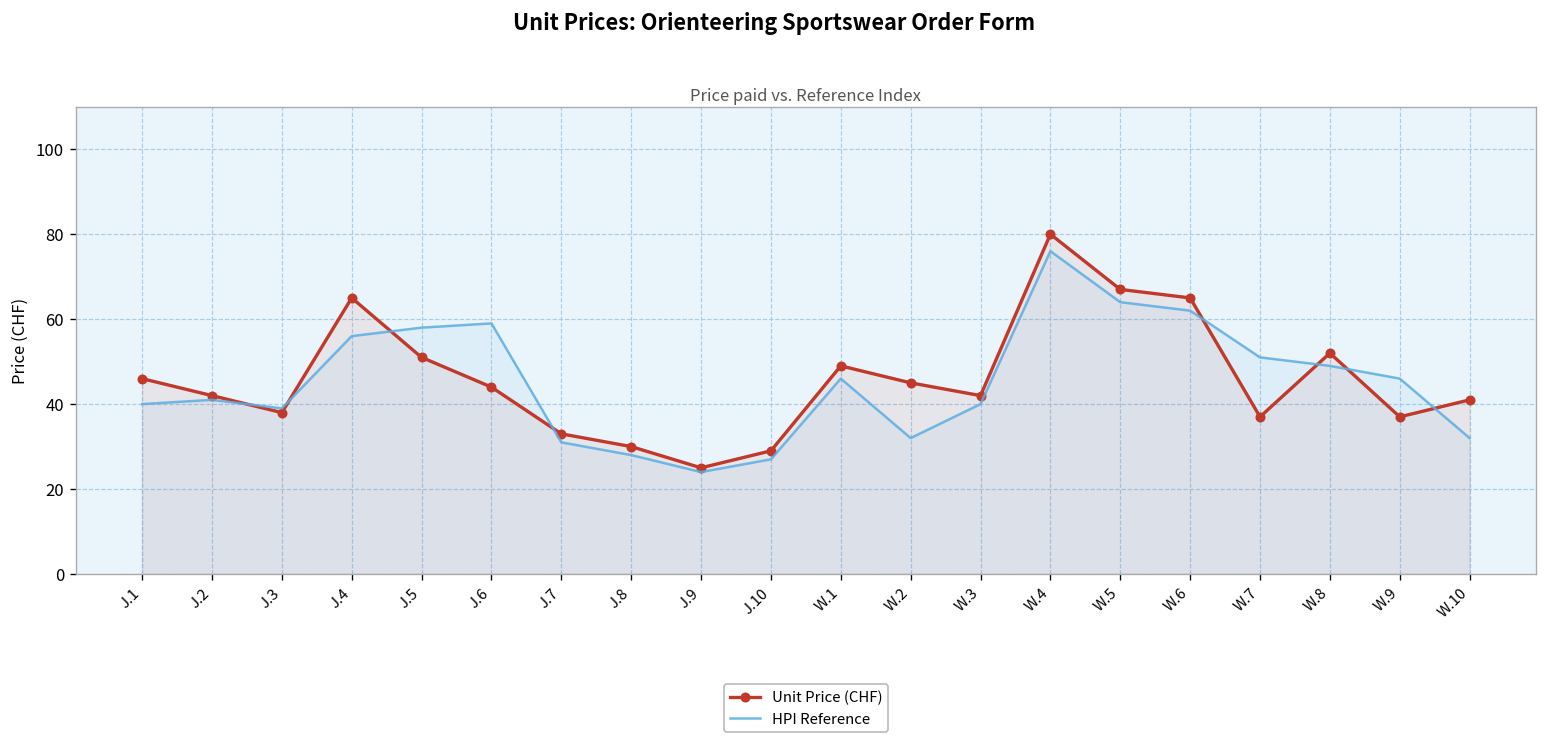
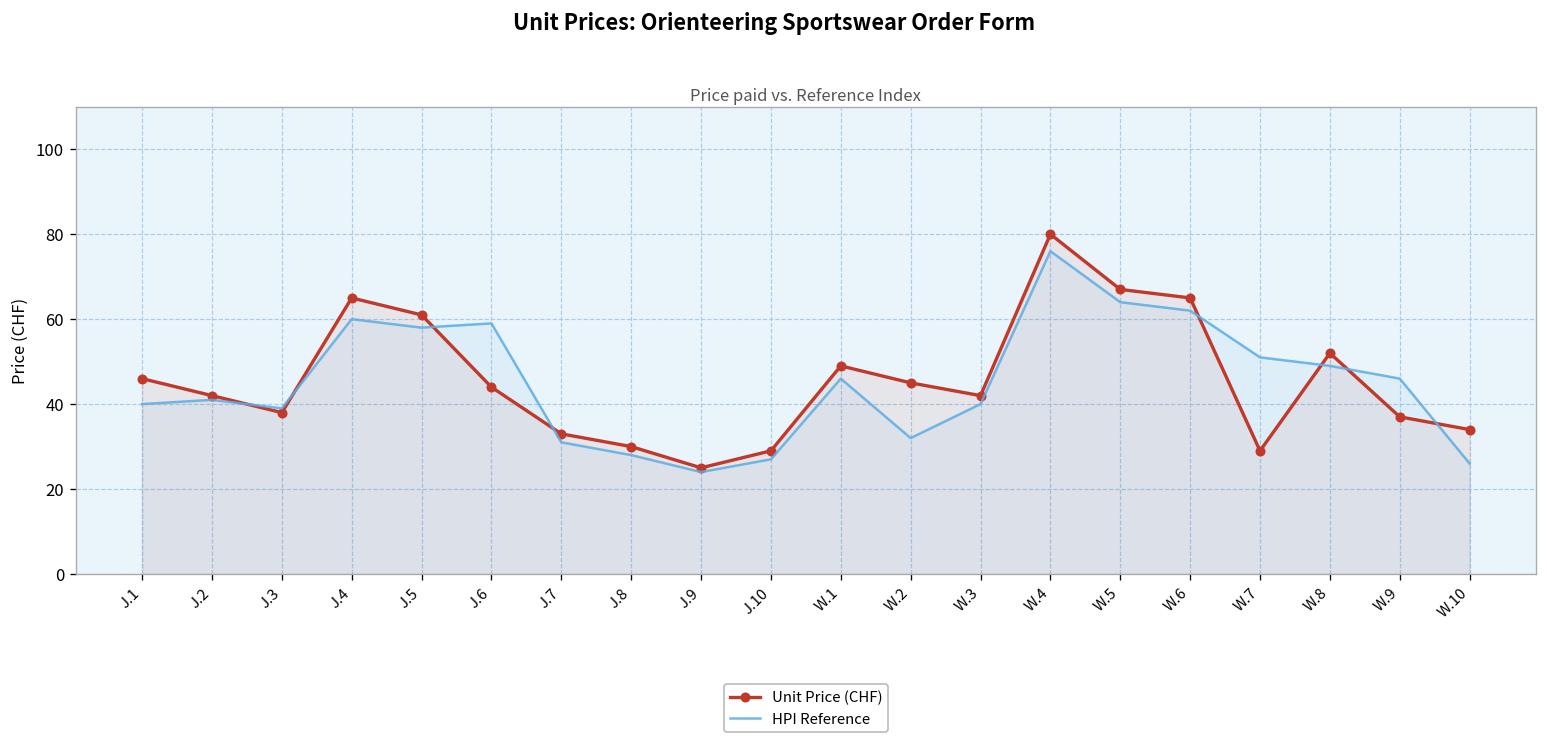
  {
    "Unit Price (CHF)": {
      "J.1": 46,
      "J.2": 42,
      "J.3": 38,
      "J.4": 65,
-     "J.5": 51,
+     "J.5": 61,
      "J.6": 44,
      "J.7": 33,
      "J.8": 30,
      "J.9": 25,
      "J.10": 29,
      "W.1": 49,
      "W.2": 45,
      "W.3": 42,
      "W.4": 80,
      "W.5": 67,
      "W.6": 65,
-     "W.7": 37,
+     "W.7": 29,
      "W.8": 52,
      "W.9": 37,
-     "W.10": 41
+     "W.10": 34
    },
    "HPI Reference": {
      "J.1": 40,
      "J.2": 41,
      "J.3": 39,
-     "J.4": 56,
+     "J.4": 60,
      "J.5": 58,
      "J.6": 59,
      "J.7": 31,
      "J.8": 28,
      "J.9": 24,
      "J.10": 27,
      "W.1": 46,
      "W.2": 32,
      "W.3": 40,
      "W.4": 76,
      "W.5": 64,
      "W.6": 62,
      "W.7": 51,
      "W.8": 49,
      "W.9": 46,
-     "W.10": 32
+     "W.10": 26
    }
  }
